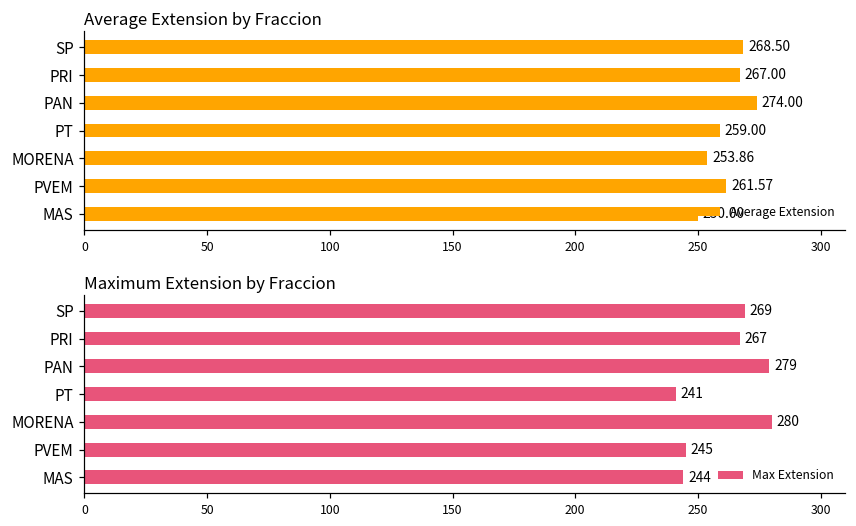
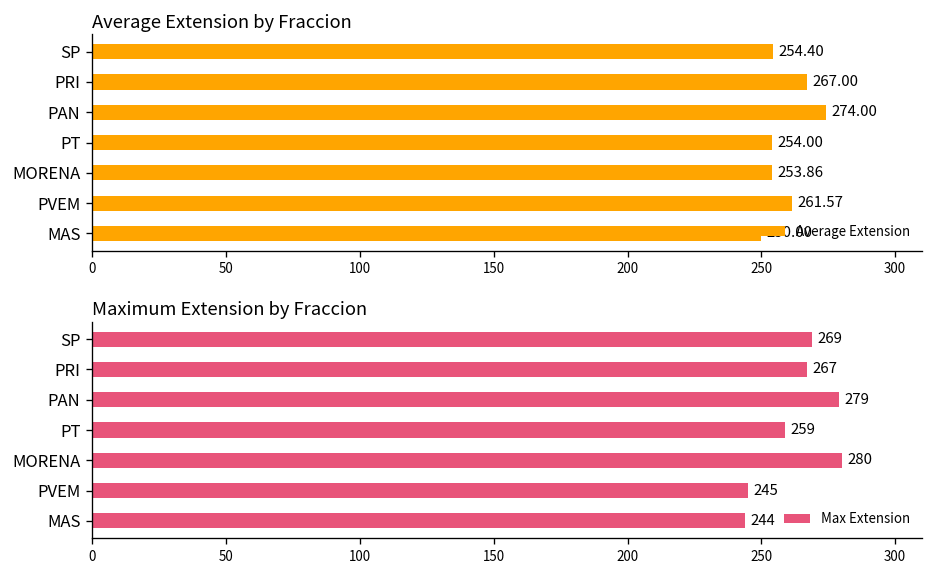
  {
    "Average Extension by Fraccion": {
-     "SP": 268.50,
+     "SP": 254.40,
      "PRI": 267.00,
      "PAN": 274.00,
-     "PT": 259.00,
+     "PT": 254.00,
      "MORENA": 253.86,
      "PVEM": 261.57,
      "MAS": 250.00
    },
    "Maximum Extension by Fraccion": {
      "SP": 269,
      "PRI": 267,
      "PAN": 279,
-     "PT": 241,
+     "PT": 259,
      "MORENA": 280,
      "PVEM": 245,
      "MAS": 244
    }
  }
